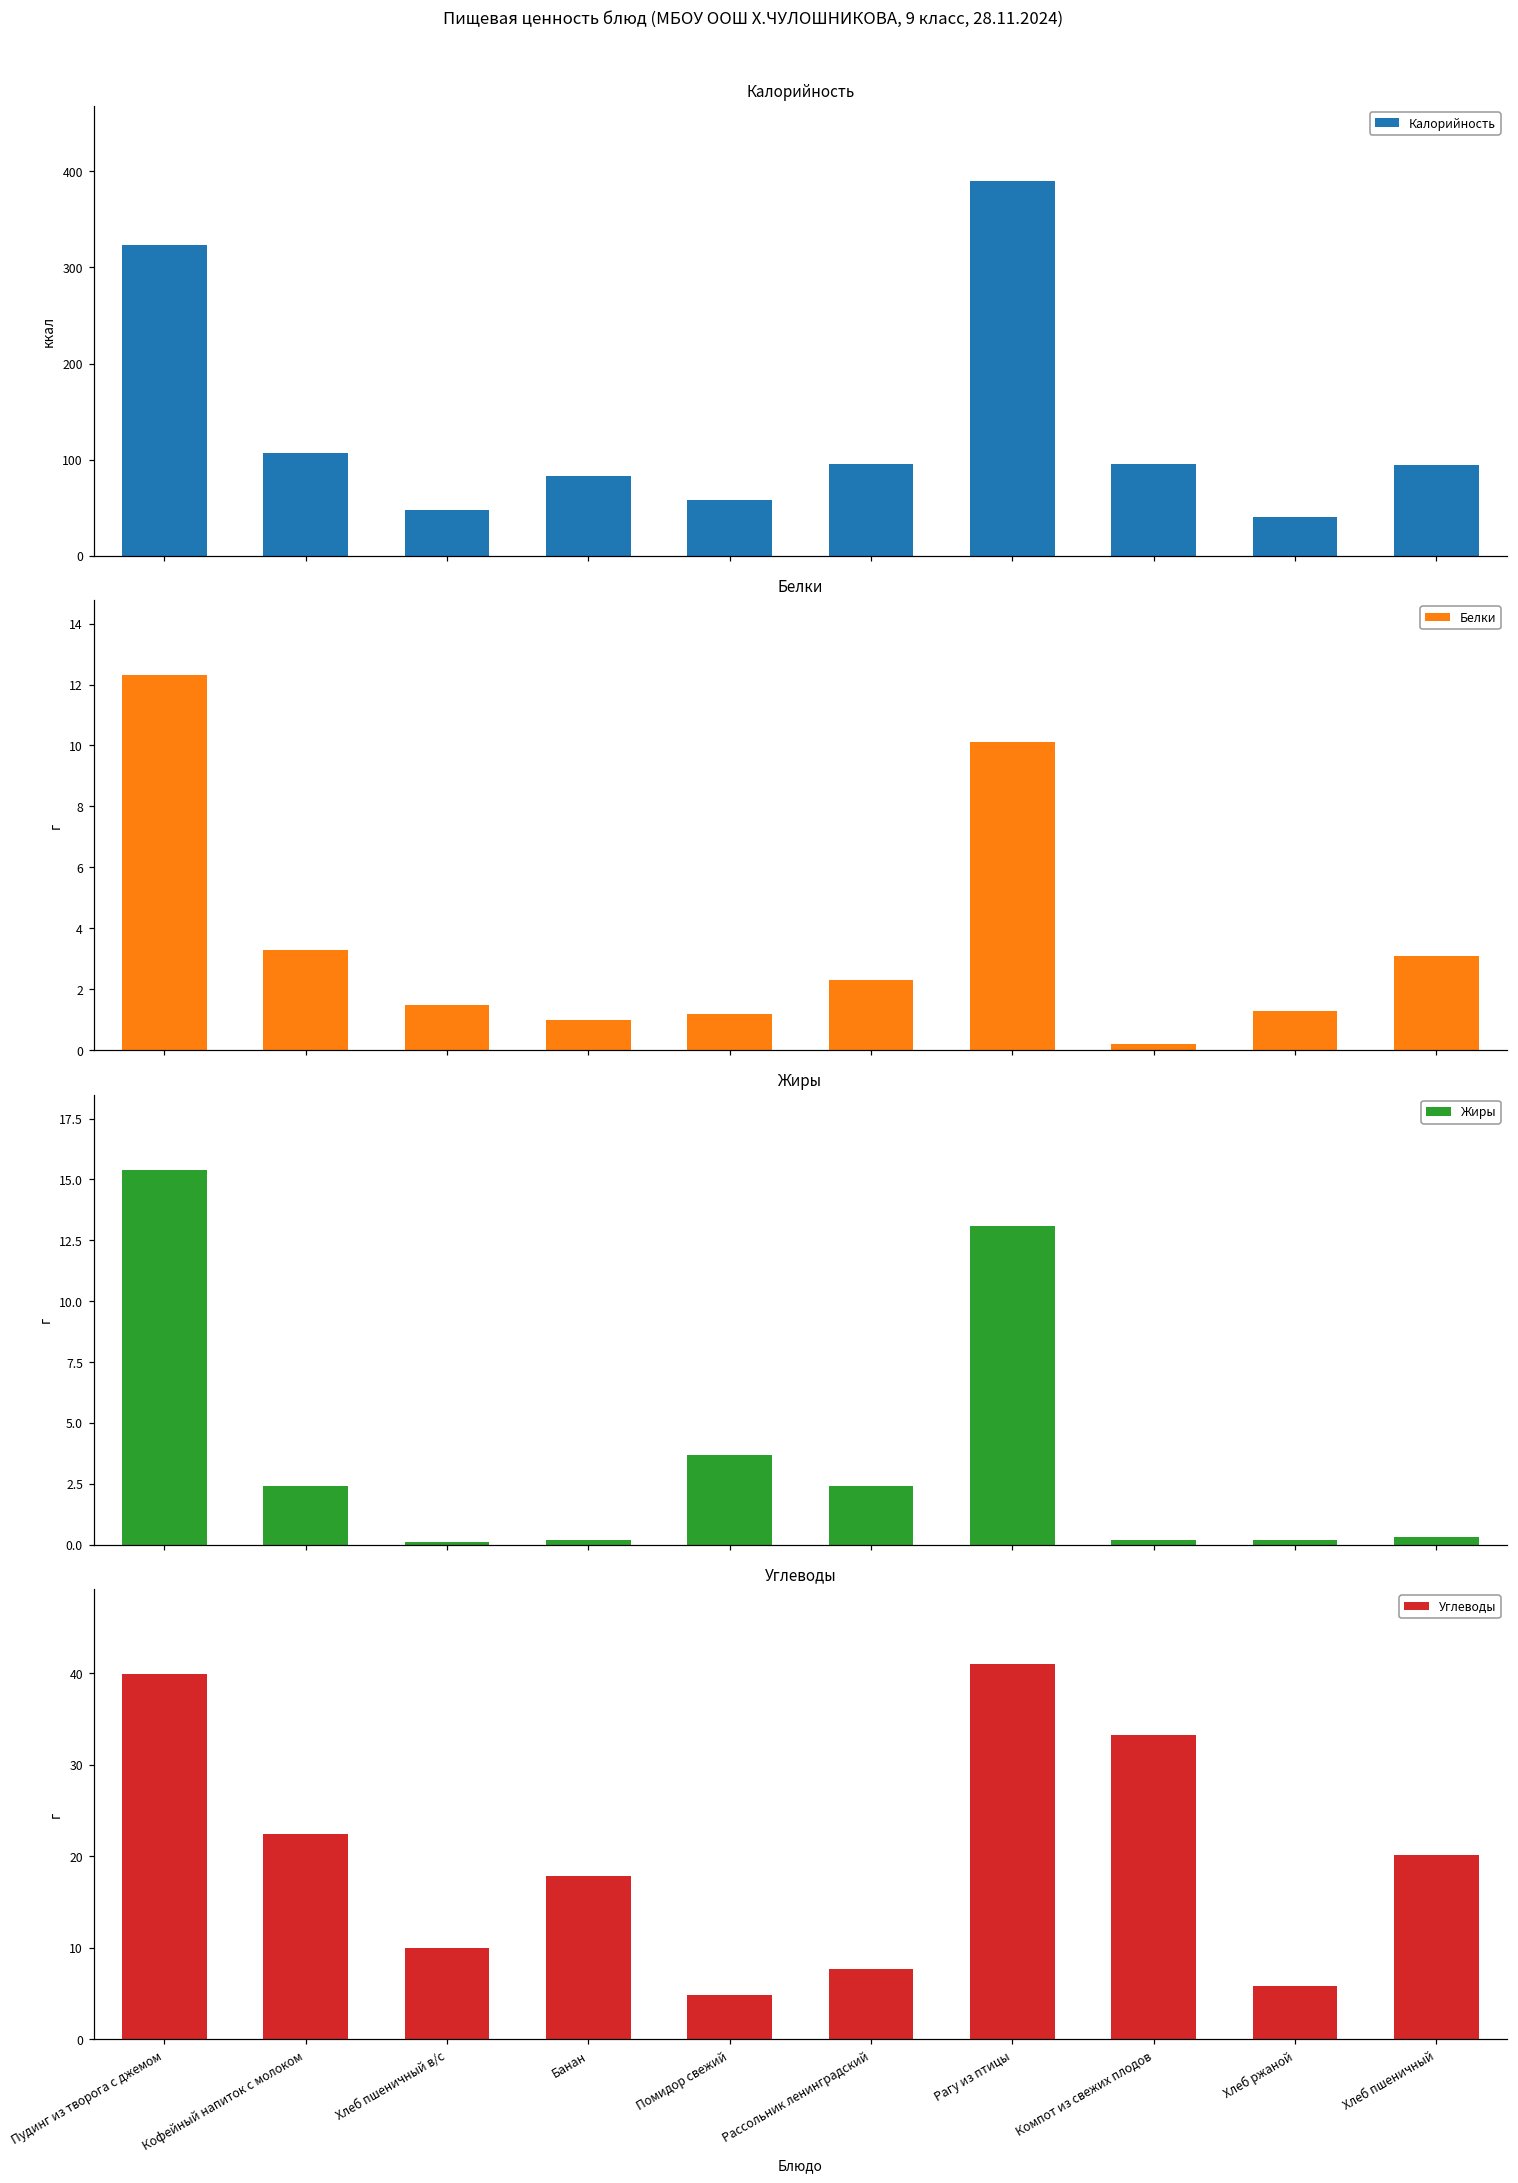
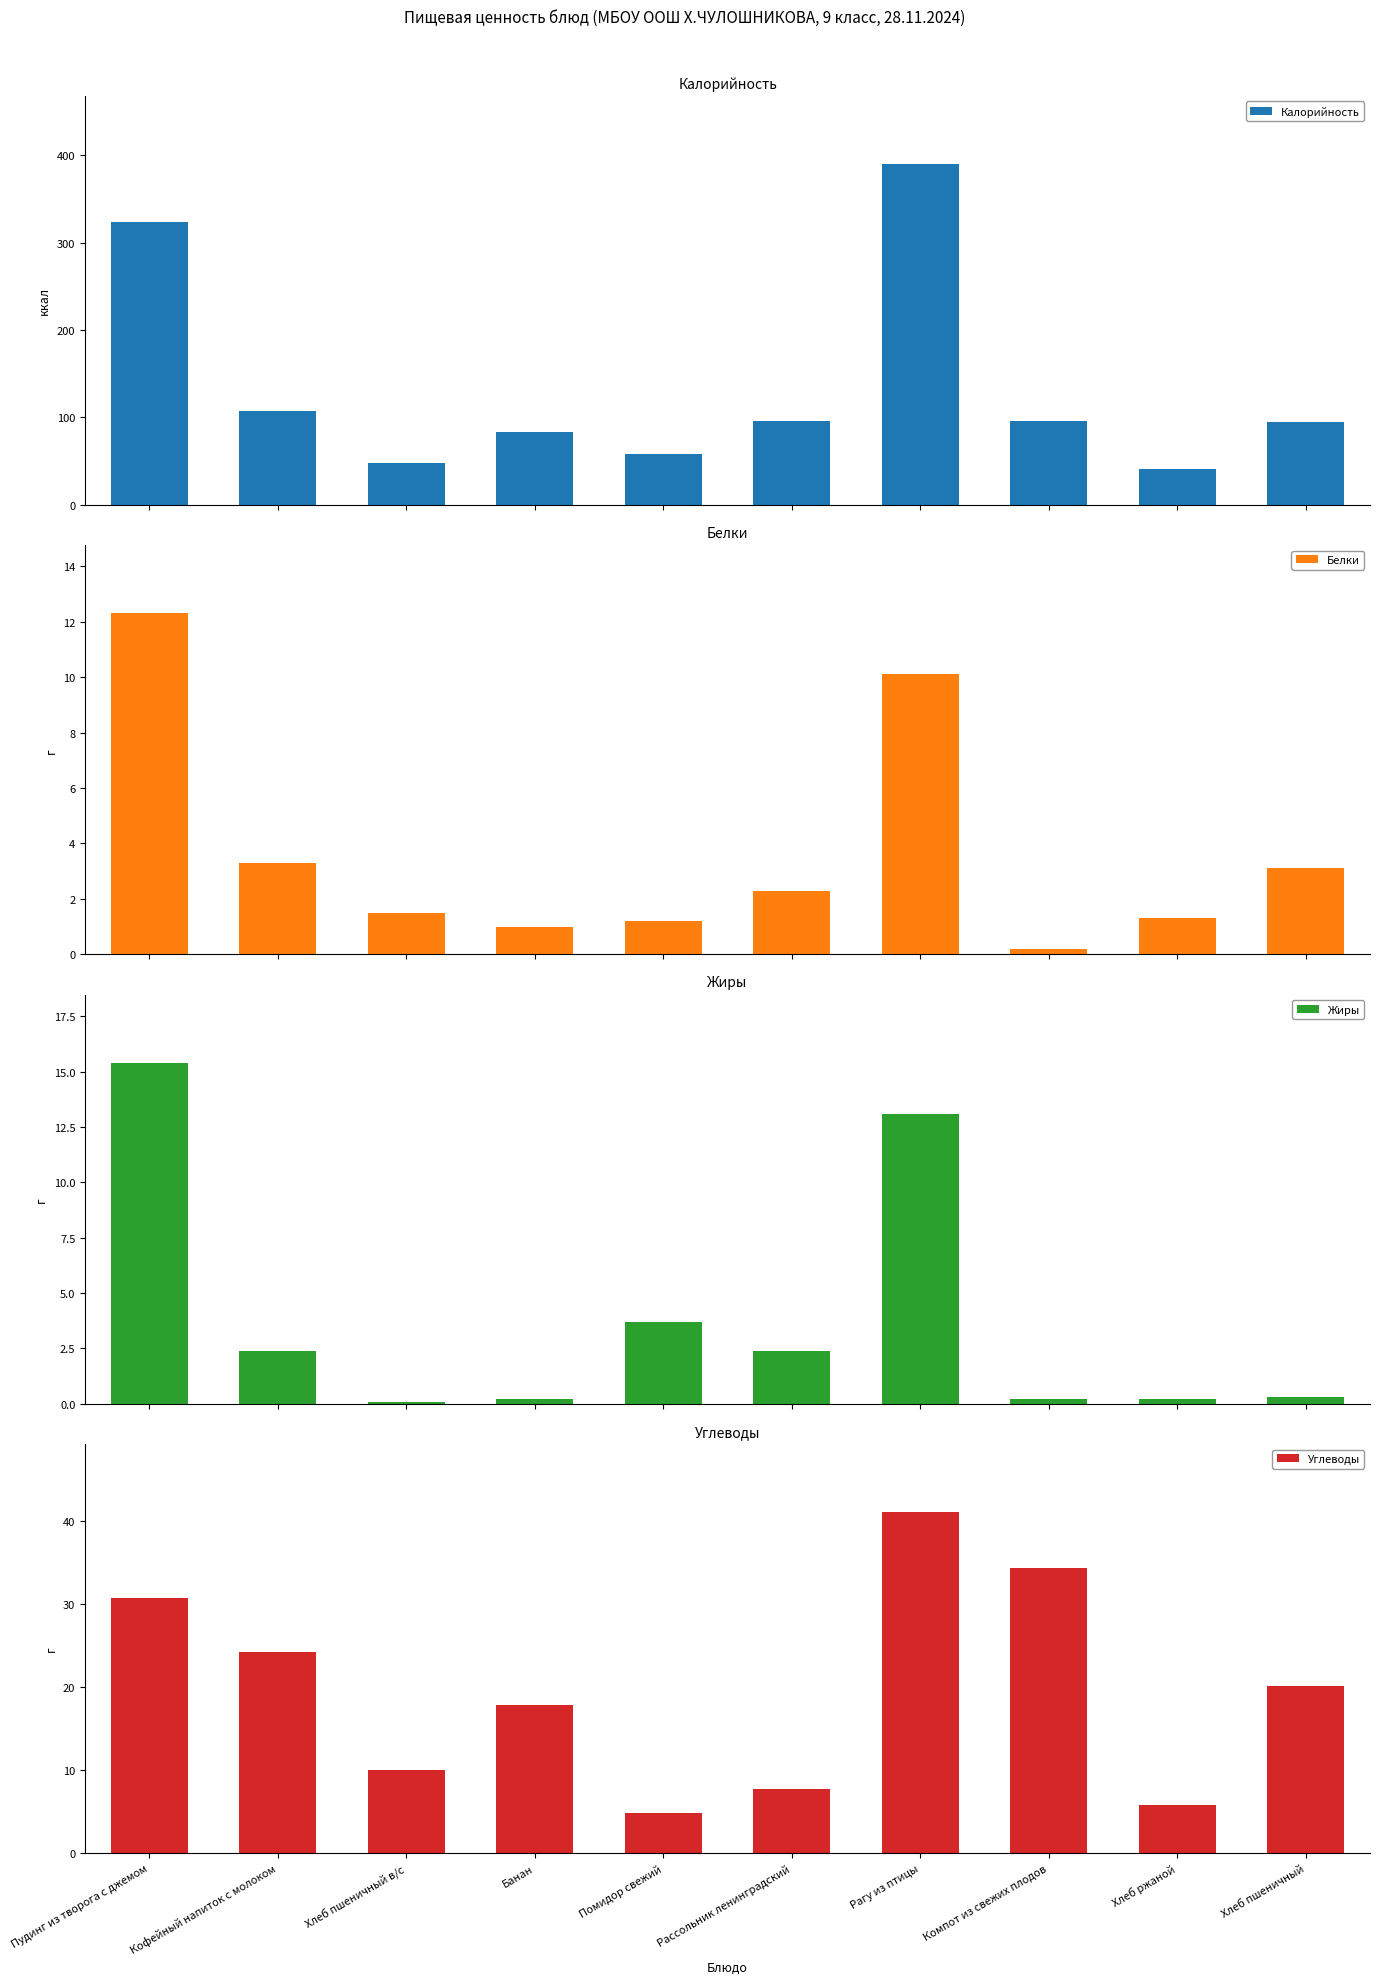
  {
    "Углеводы": {
-     "Пудинг из творога с джемом": 40,
-     "Кофейный напиток с молоком": 22,
+     "Пудинг из творога с джемом": 31,
+     "Кофейный напиток с молоком": 24,
      "Хлеб пшеничный в/с": 10,
      "Банан": 18,
      "Помидор свежий": 5,
      "Рассольник ленинградский": 8,
      "Рагу из птицы": 41,
-     "Компот из свежих плодов": 33,
+     "Компот из свежих плодов": 34,
      "Хлеб ржаной": 6,
      "Хлеб пшеничный": 20
    }
  }
